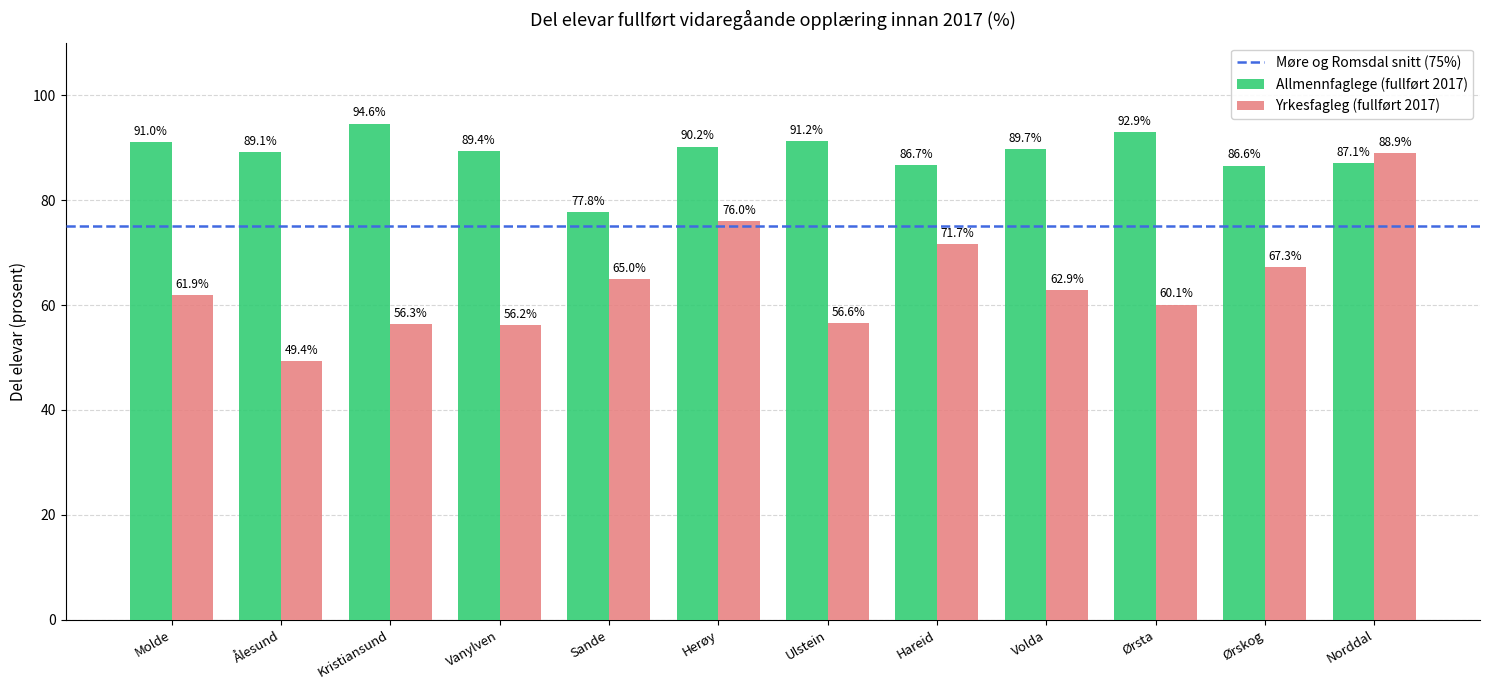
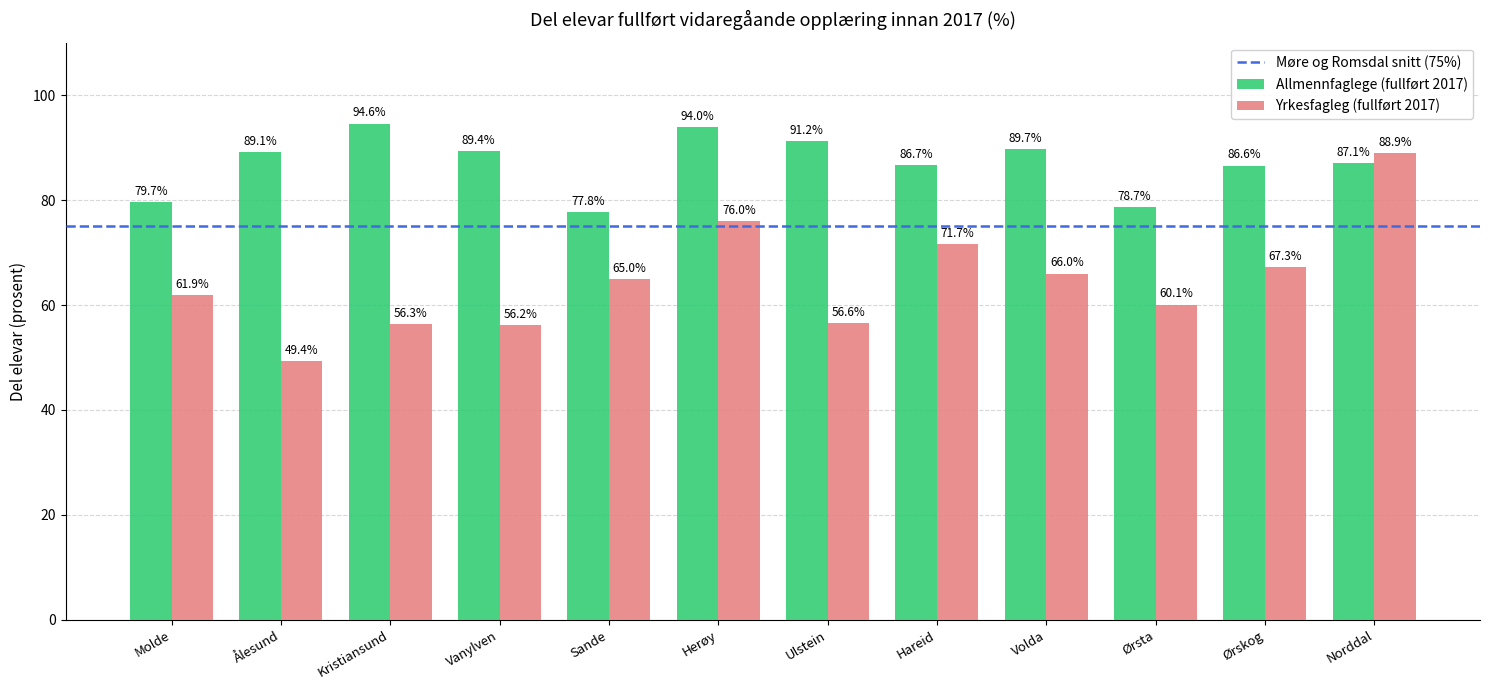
  {
    "Allmennfaglege (fullført 2017)": {
-     "Molde": "91.0%",
+     "Molde": "79.7%",
      "Ålesund": "89.1%",
      "Kristiansund": "94.6%",
      "Vanylven": "89.4%",
      "Sande": "77.8%",
-     "Herøy": "90.2%",
+     "Herøy": "94.0%",
      "Ulstein": "91.2%",
      "Hareid": "86.7%",
      "Volda": "89.7%",
-     "Ørsta": "92.9%",
+     "Ørsta": "78.7%",
      "Ørskog": "86.6%",
      "Norddal": "87.1%"
    },
    "Yrkesfagleg (fullført 2017)": {
      "Molde": "61.9%",
      "Ålesund": "49.4%",
      "Kristiansund": "56.3%",
      "Vanylven": "56.2%",
      "Sande": "65.0%",
      "Herøy": "76.0%",
      "Ulstein": "56.6%",
      "Hareid": "71.7%",
-     "Volda": "62.9%",
+     "Volda": "66.0%",
      "Ørsta": "60.1%",
      "Ørskog": "67.3%",
      "Norddal": "88.9%"
    }
  }
